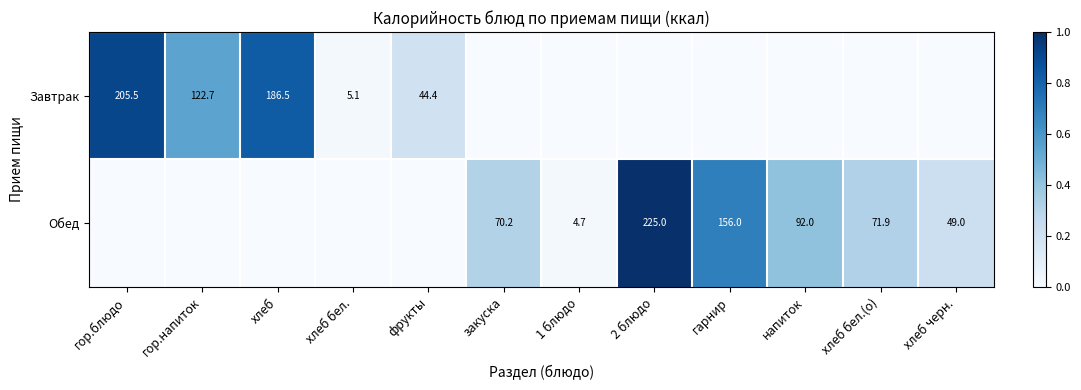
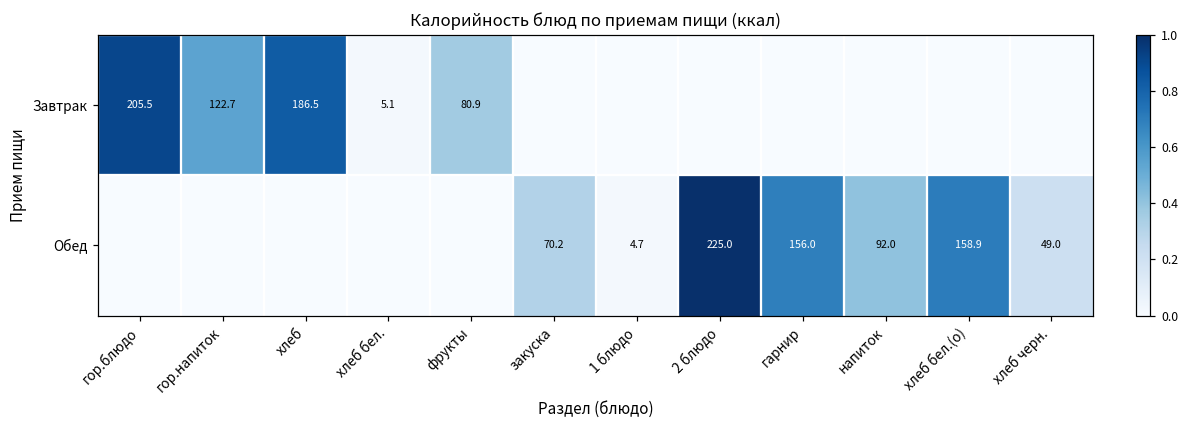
  {
    "Завтрак": {
-     "фрукты": 44.4
+     "фрукты": 80.9
    },
    "Обед": {
-     "хлеб бел.(о)": 71.9
+     "хлеб бел.(о)": 158.9
    }
  }
